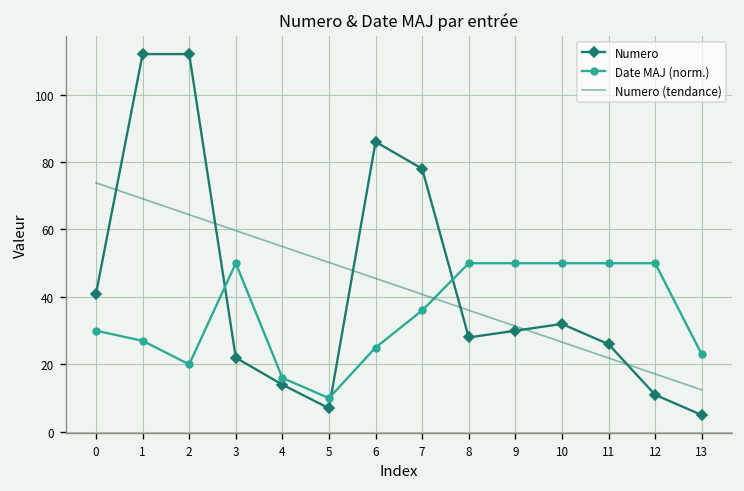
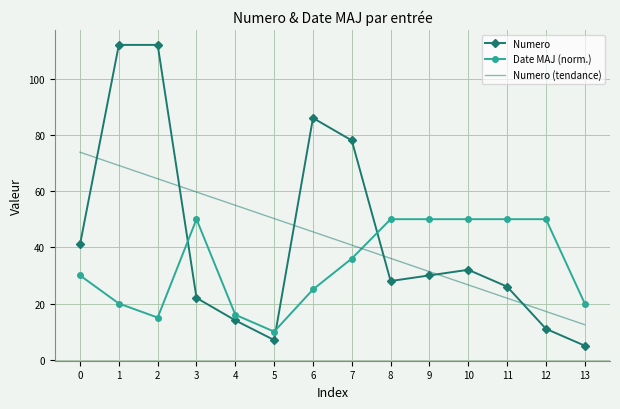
  {
    "Date MAJ (norm.)": {
      "0": 30,
-     "1": 27,
-     "2": 20,
+     "1": 20,
+     "2": 15,
      "3": 50,
      "4": 16,
      "5": 10,
      "6": 25,
      "7": 36,
      "8": 50,
      "9": 50,
      "10": 50,
      "11": 50,
      "12": 50,
-     "13": 23
+     "13": 20
    }
  }
